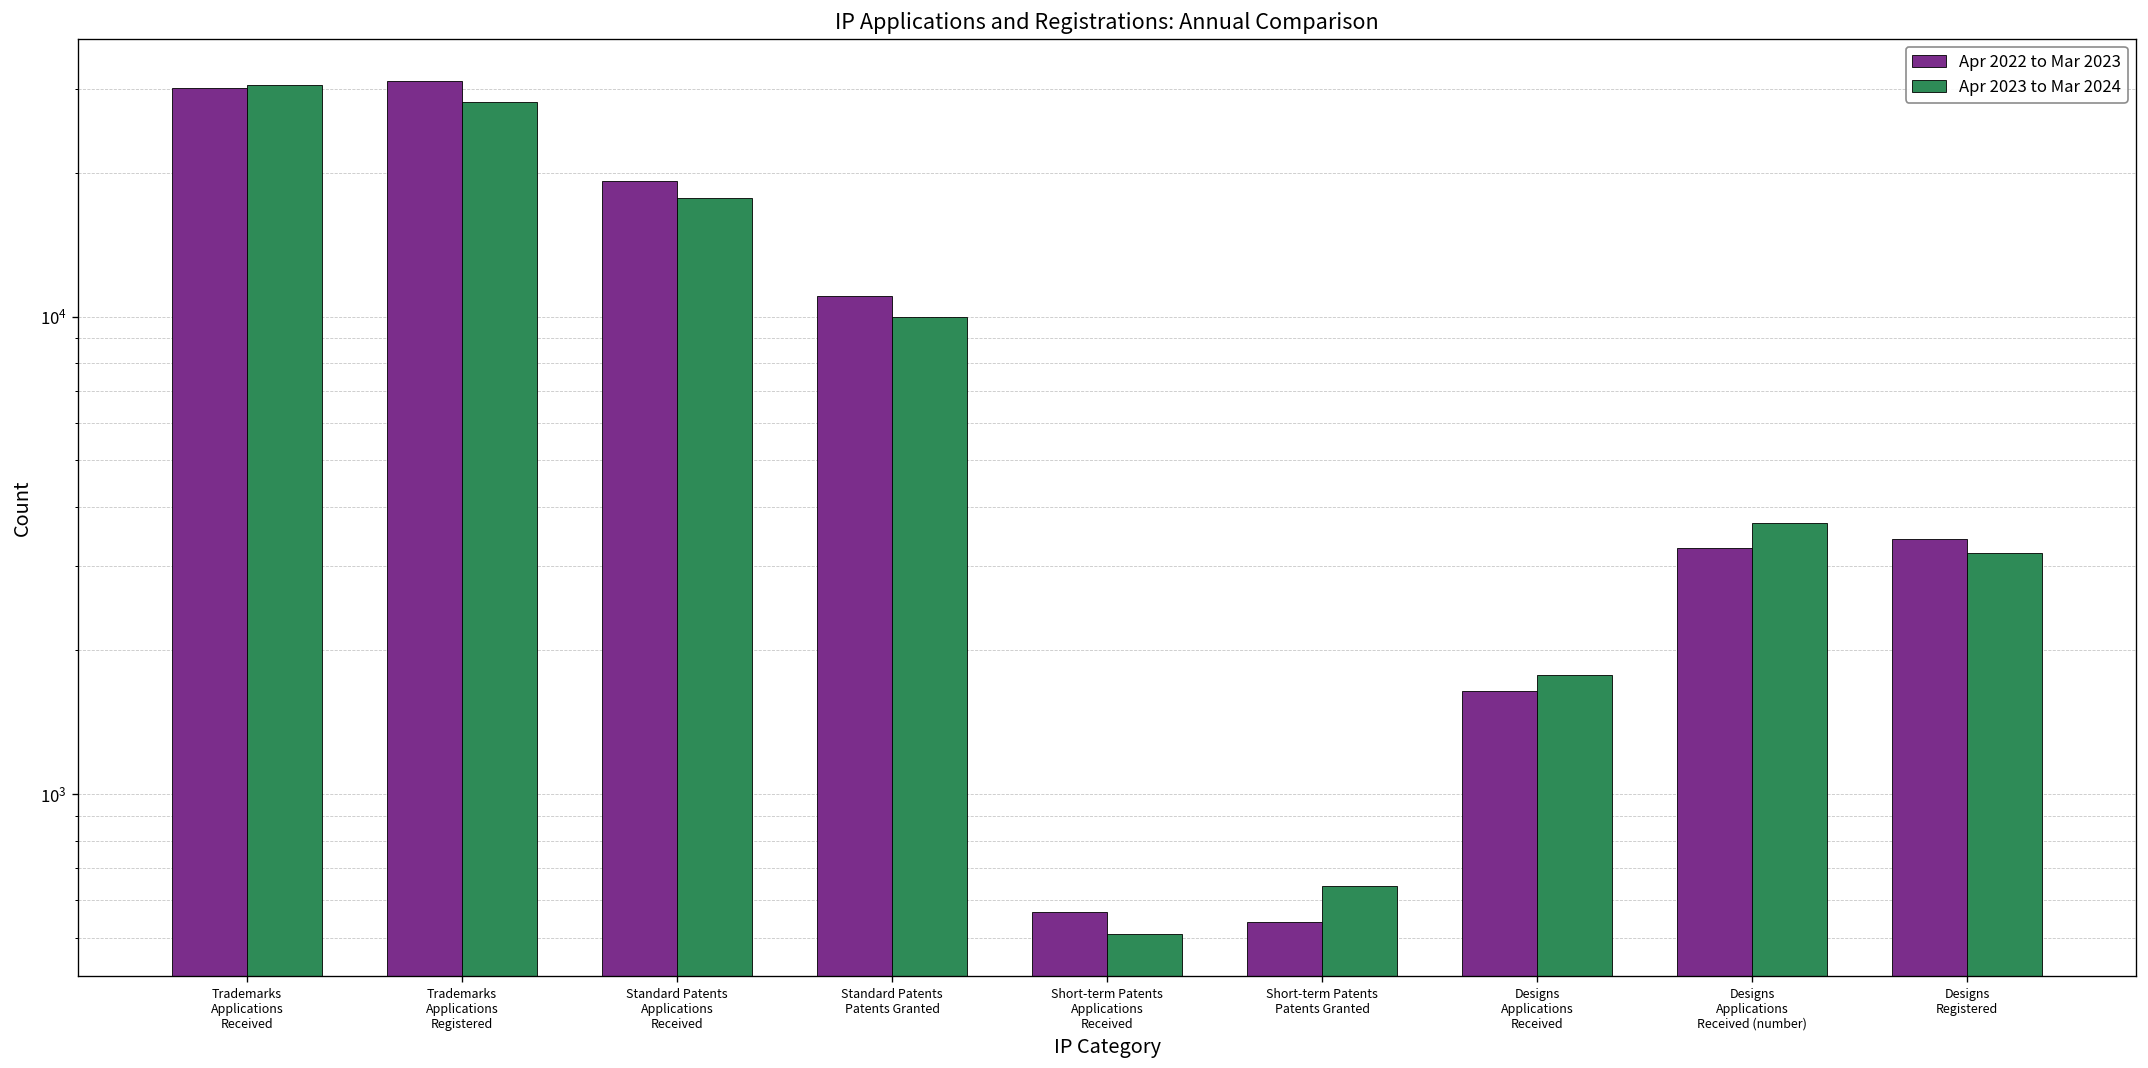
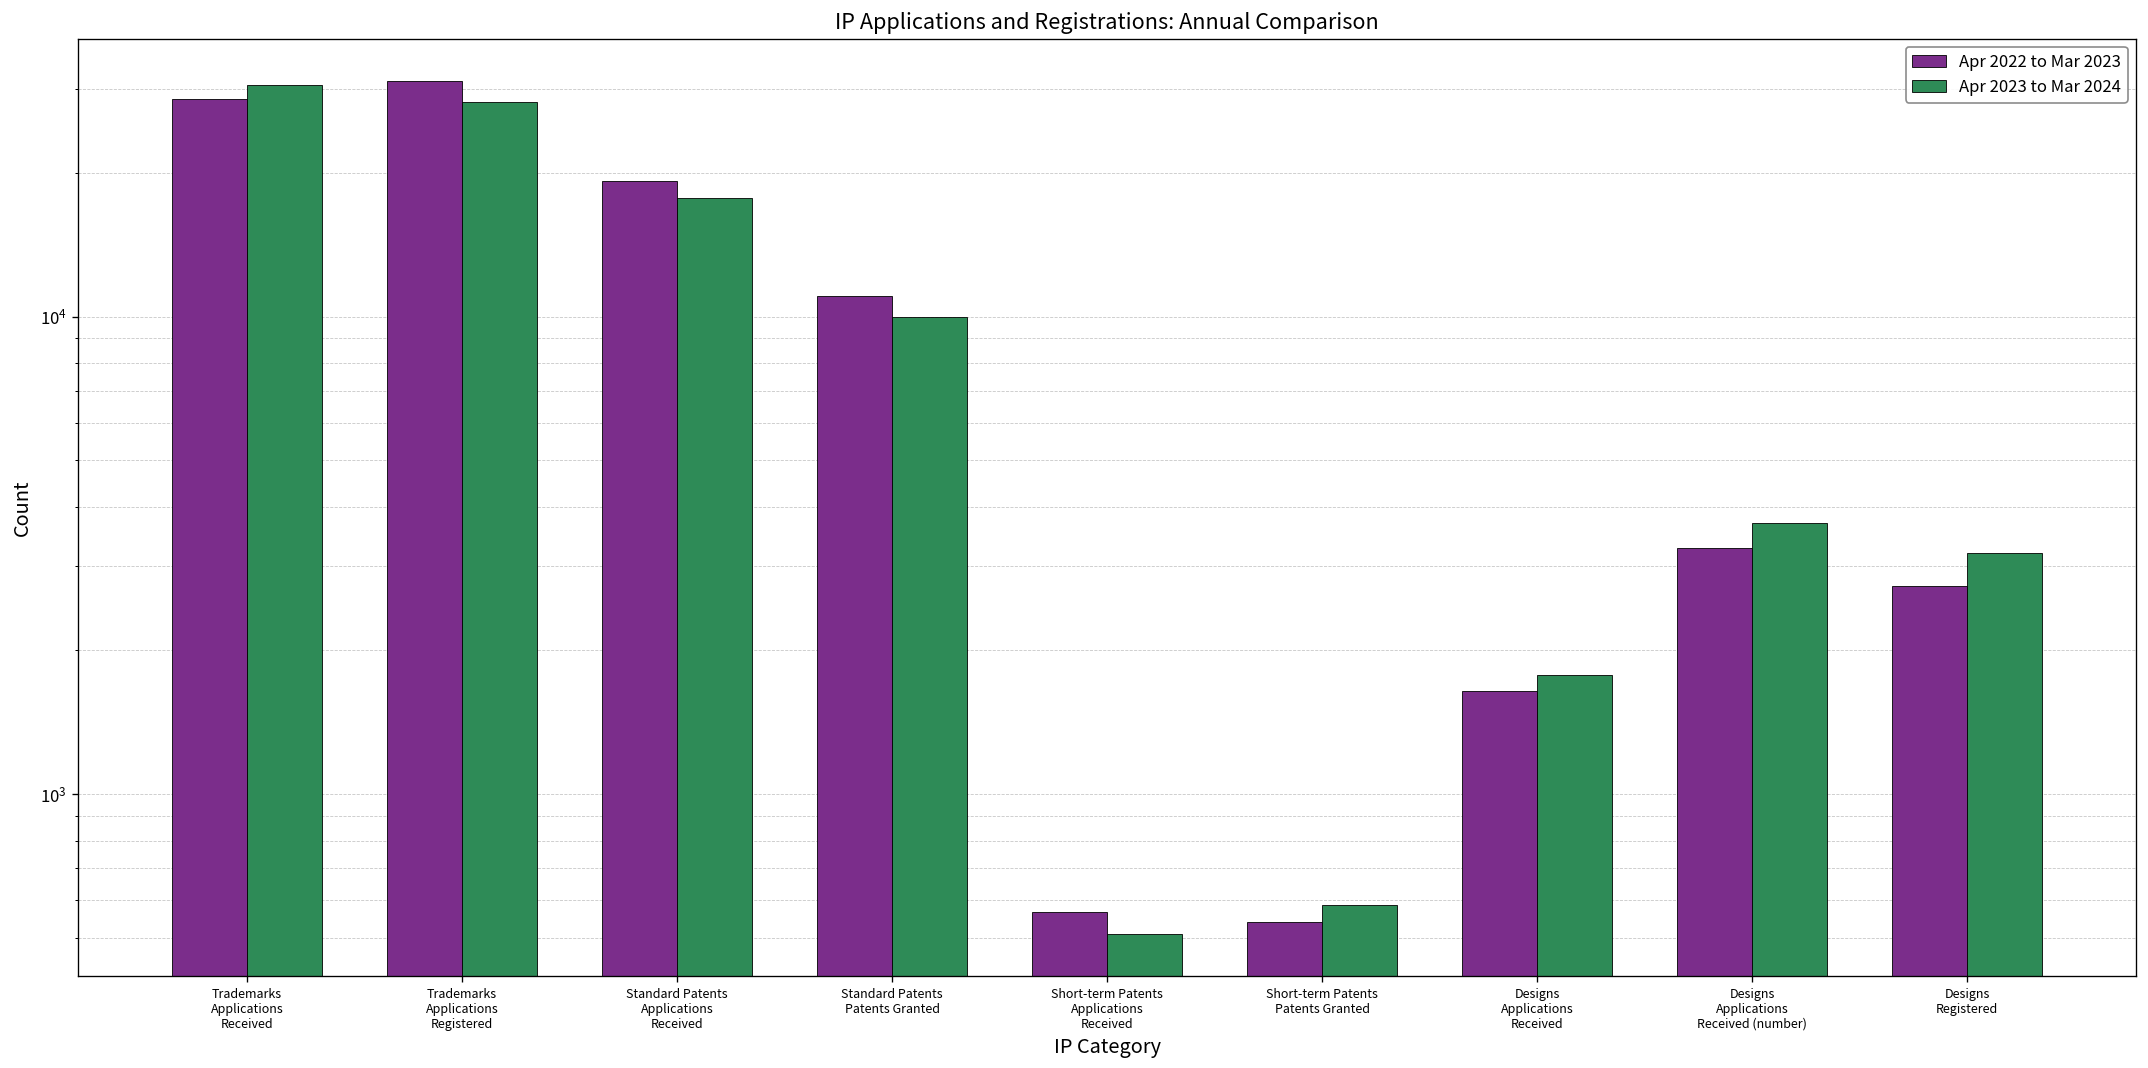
  {
    "Apr 2022 to Mar 2023": {
-     "Trademarks Applications Received": 30000,
+     "Trademarks Applications Received": 29000,
      "Trademarks Applications Registered": 31000,
      "Standard Patents Applications Received": 19000,
      "Standard Patents Patents Granted": 11000,
      "Short-term Patents Applications Received": 570,
      "Short-term Patents Patents Granted": 540,
      "Designs Applications Received": 1650,
      "Designs Applications Received (number)": 3300,
-     "Designs Registered": 3400
+     "Designs Registered": 2700
    },
    "Apr 2023 to Mar 2024": {
      "Trademarks Applications Received": 31000,
      "Trademarks Applications Registered": 28000,
      "Standard Patents Applications Received": 18000,
      "Standard Patents Patents Granted": 10000,
      "Short-term Patents Applications Received": 510,
-     "Short-term Patents Patents Granted": 640,
+     "Short-term Patents Patents Granted": 590,
      "Designs Applications Received": 1800,
      "Designs Applications Received (number)": 3700,
      "Designs Registered": 3200
    }
  }
